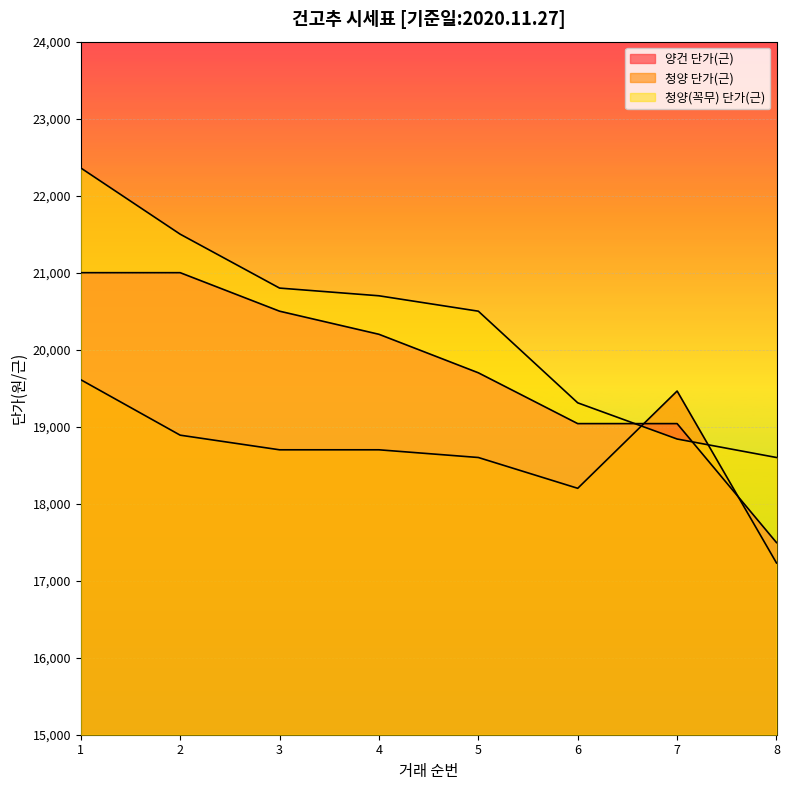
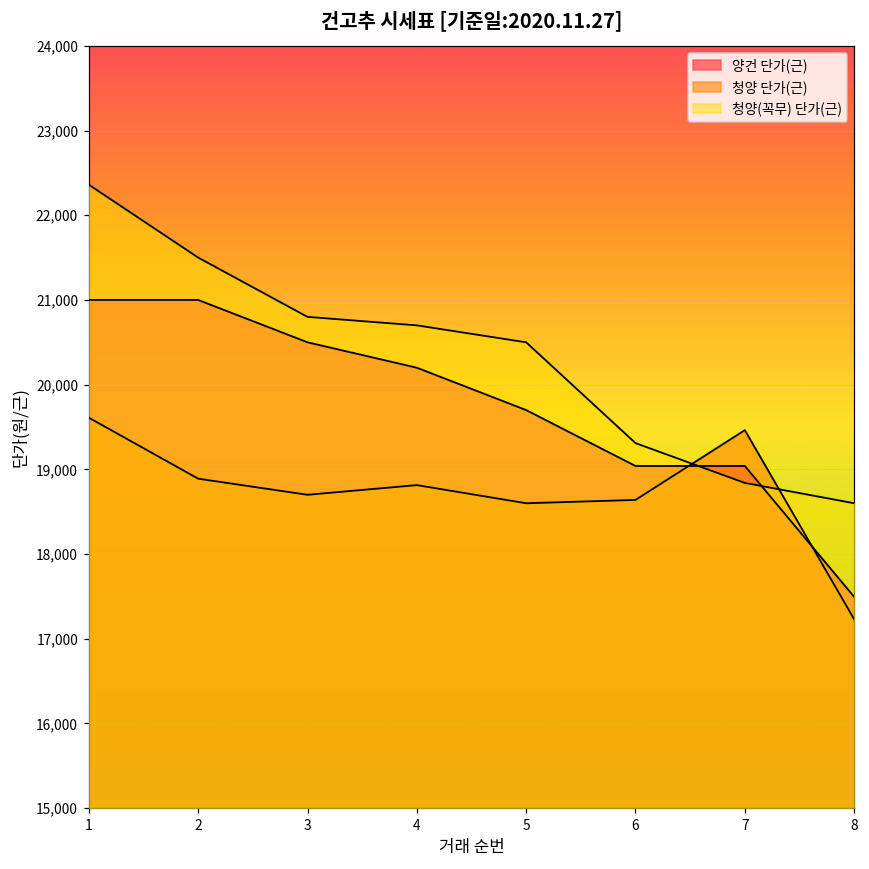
  {
    "양건 단가(근)": {
      "1": "21,000",
      "2": "21,000",
      "3": "20,500",
      "4": "20,200",
      "5": "19,700",
      "6": "19,000",
      "7": "19,000",
      "8": "17,500"
    },
    "청양 단가(근)": {
      "1": "19,600",
      "2": "18,900",
      "3": "18,700",
-     "4": "18,700",
+     "4": "18,800",
      "5": "18,600",
-     "6": "18,200",
+     "6": "18,600",
      "7": "19,500",
      "8": "17,200"
    },
    "청양(꼭무) 단가(근)": {
      "1": "22,400",
      "2": "21,500",
      "3": "20,800",
      "4": "20,700",
      "5": "20,500",
      "6": "19,300",
      "7": "18,800",
      "8": "18,600"
    }
  }
